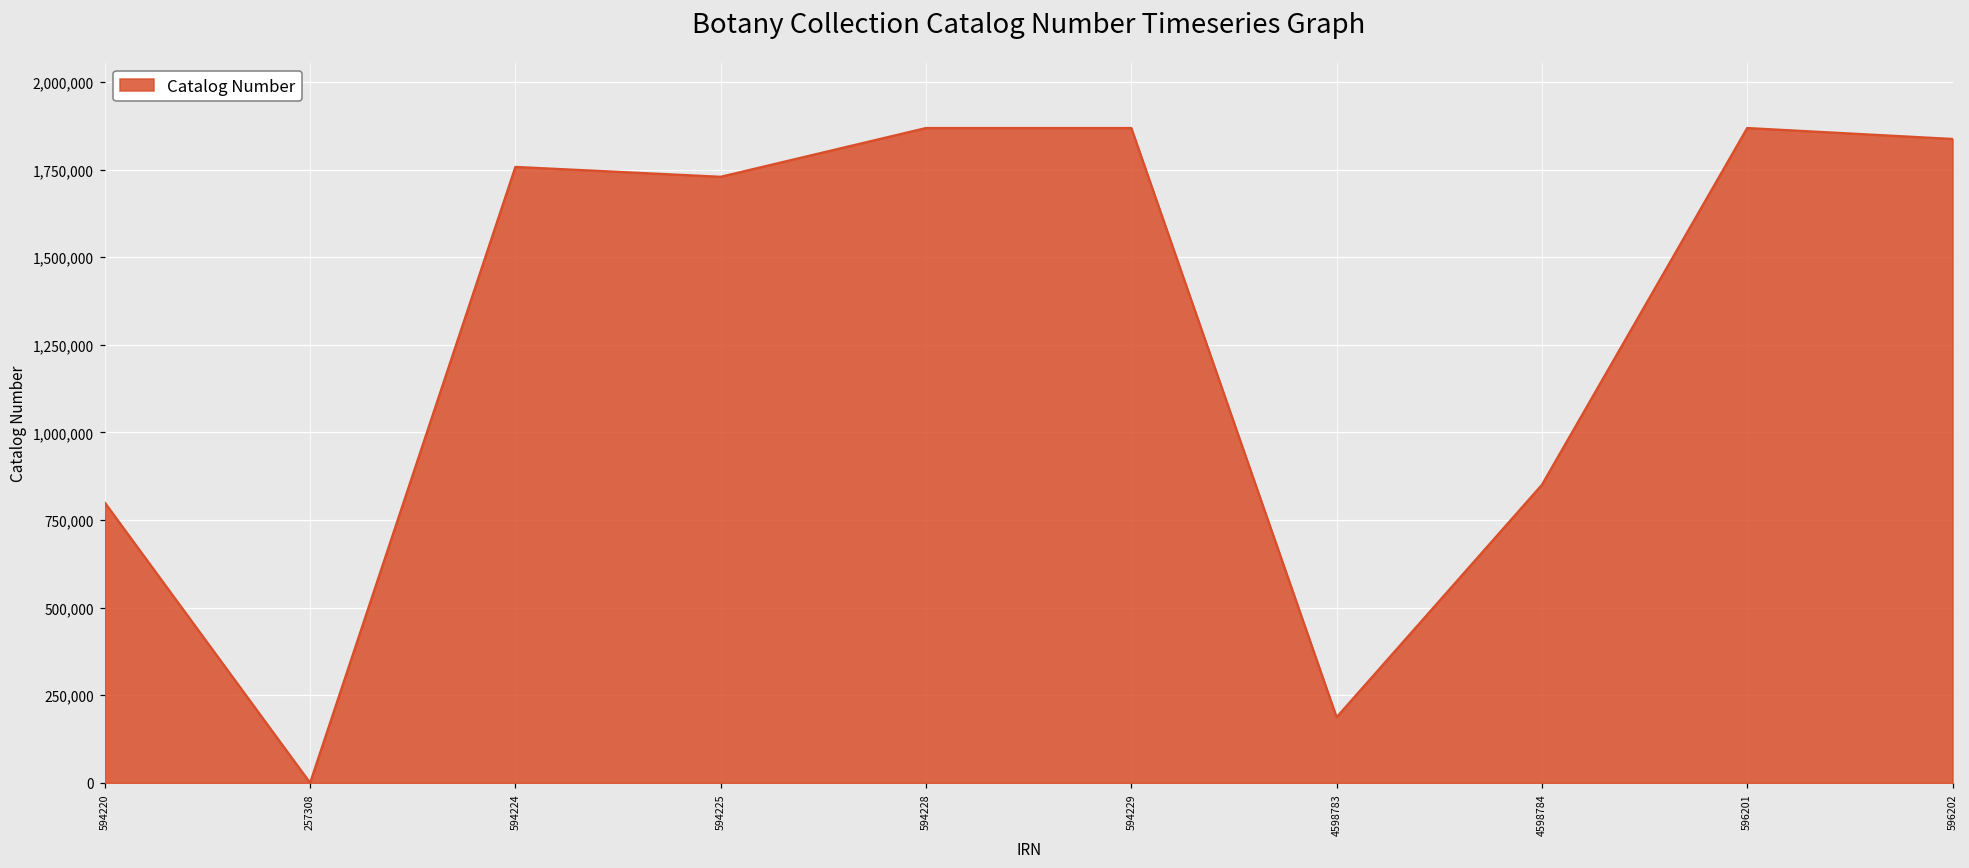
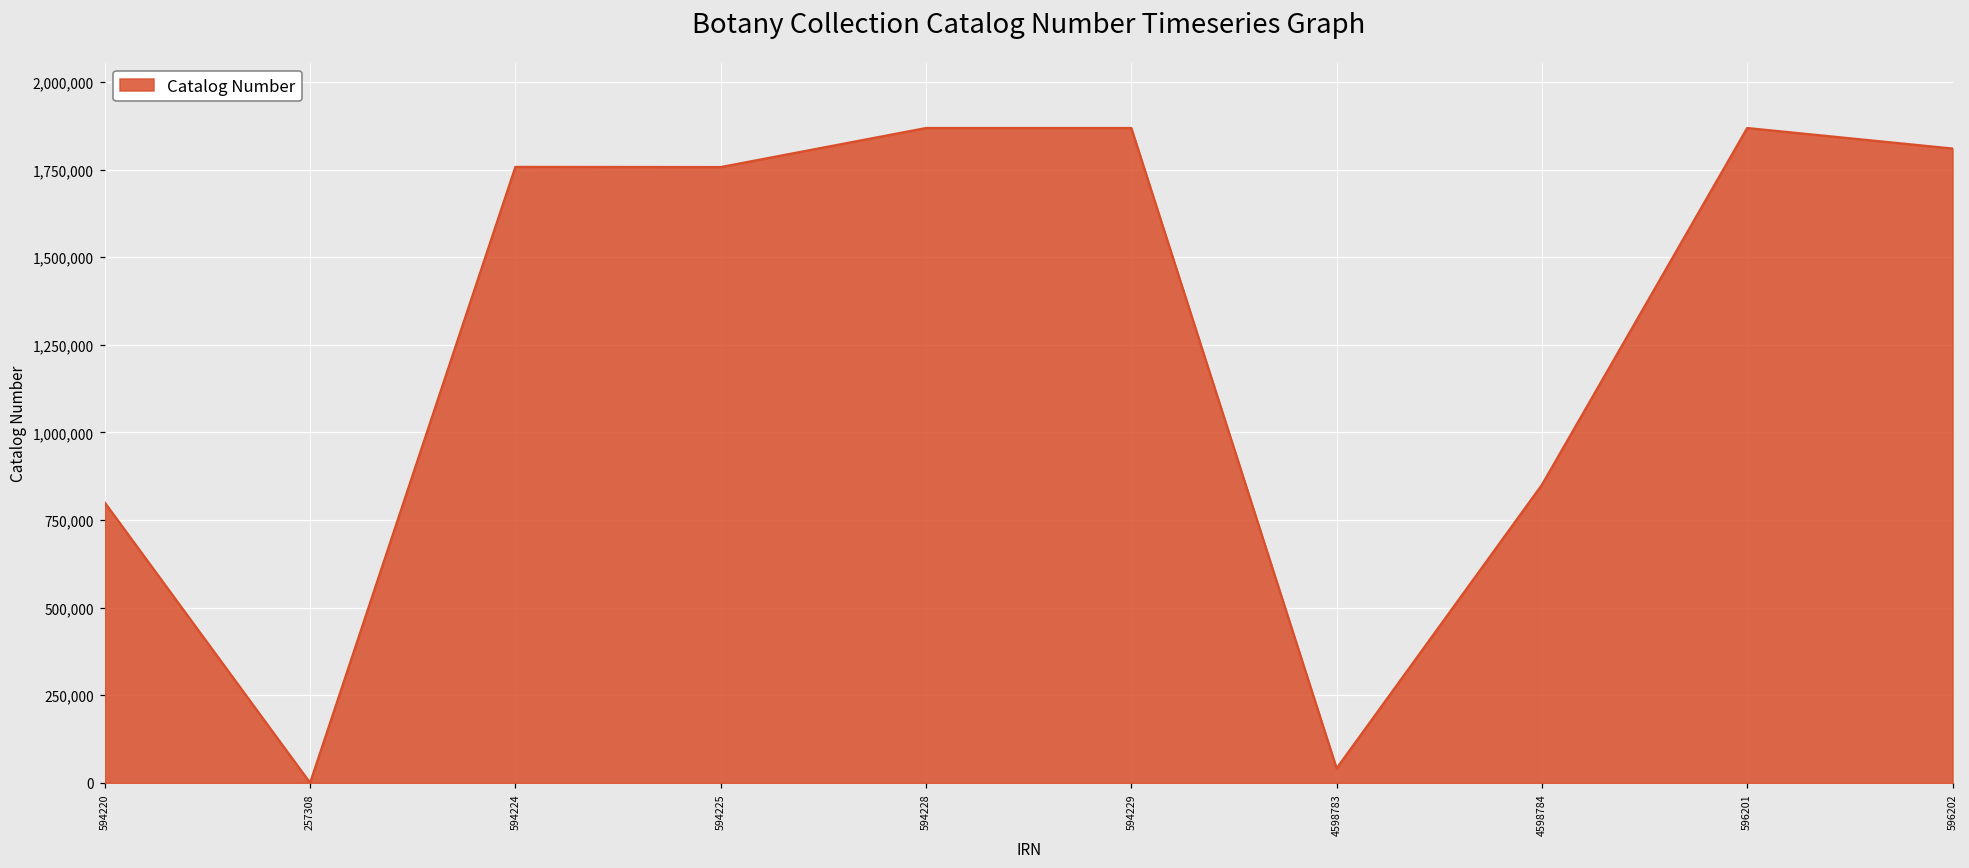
  {
    "594220": "800,000",
    "257308": "0",
    "594224": "1,760,000",
-   "594225": "1,730,000",
+   "594225": "1,760,000",
    "594228": "1,870,000",
    "594229": "1,870,000",
-   "4598783": "190,000",
+   "4598783": "40,000",
    "4598784": "850,000",
    "596201": "1,870,000",
-   "596202": "1,840,000"
+   "596202": "1,810,000"
  }
